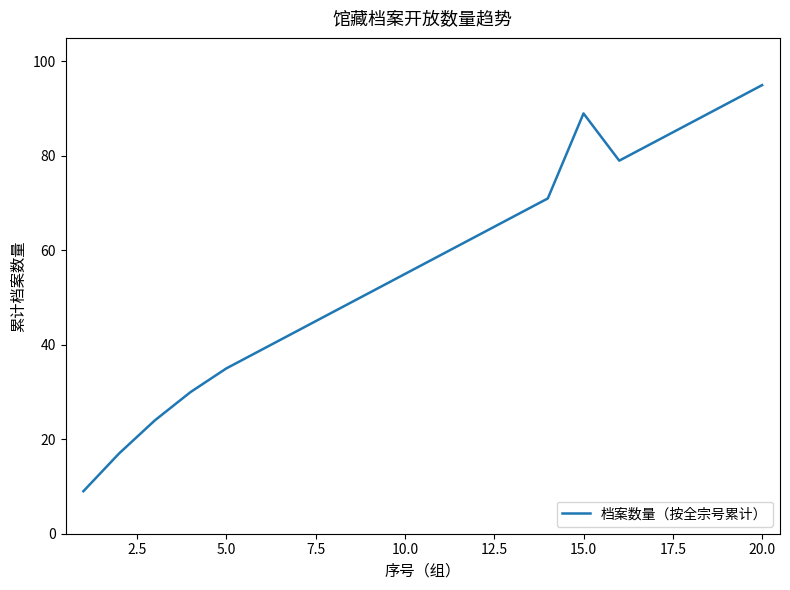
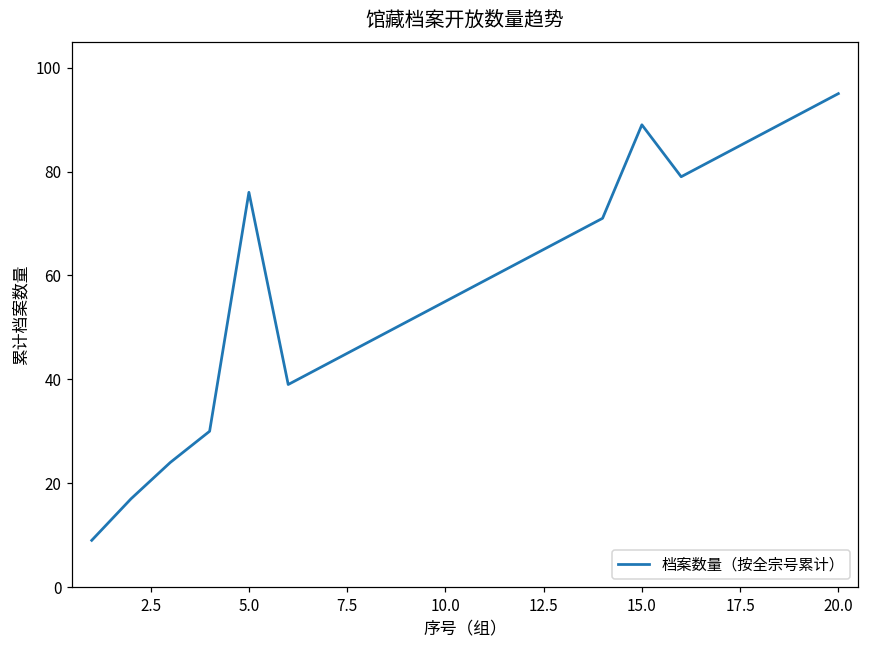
  {
-   "5.0": 35,
+   "5.0": 76,
    "10.0": 55,
    "15.0": 89,
    "20.0": 95
  }
